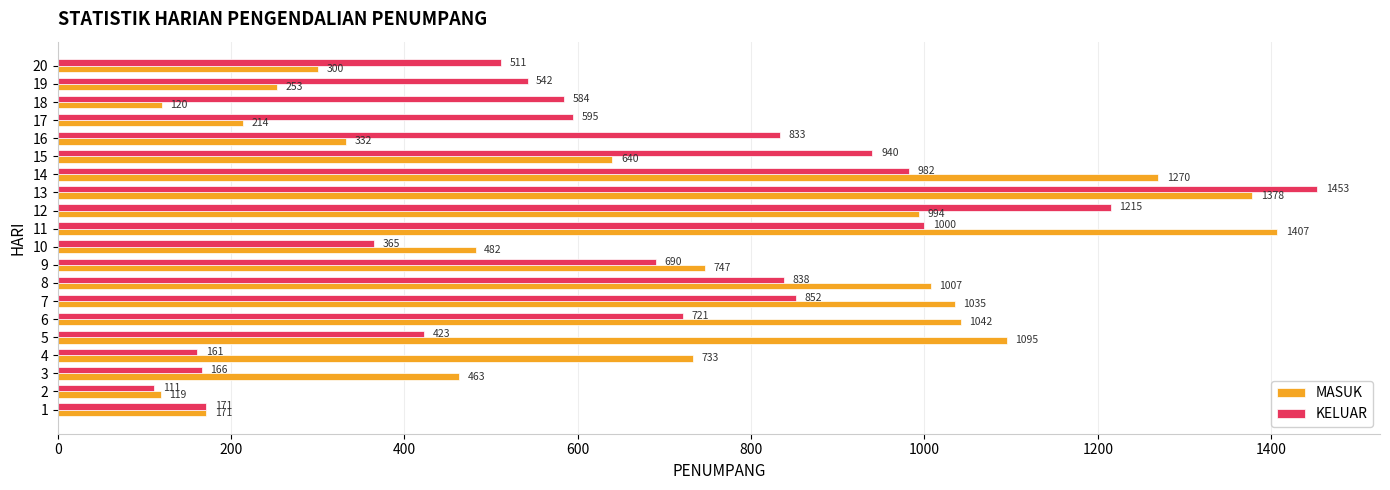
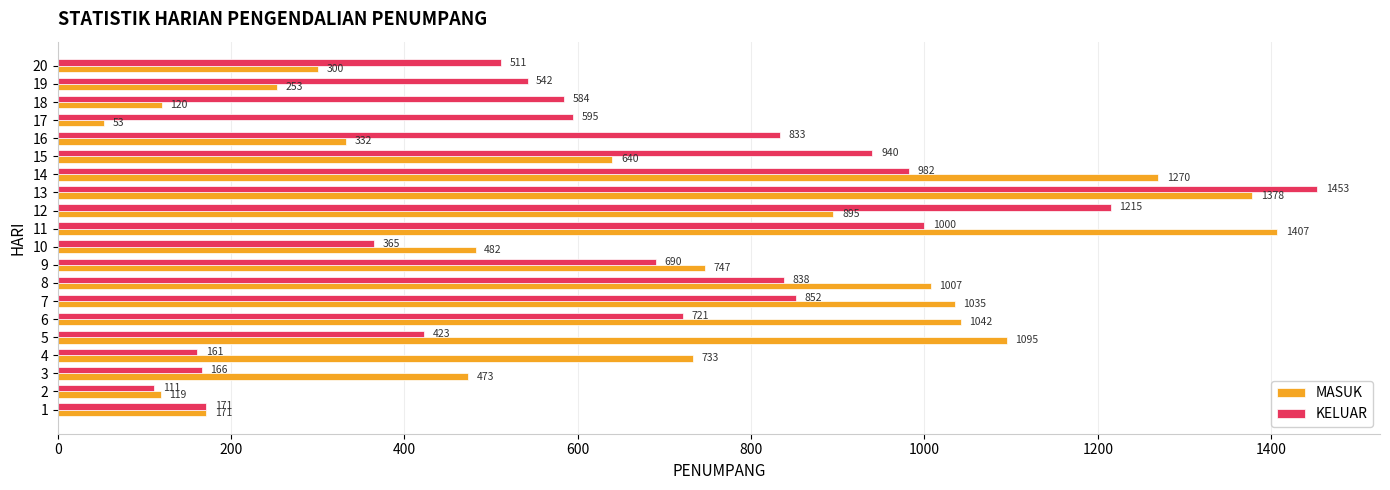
  {
    "MASUK": {
      "20": 300,
      "19": 253,
      "18": 120,
-     "17": 214,
+     "17": 53,
      "16": 332,
      "15": 640,
      "14": 1270,
      "13": 1378,
-     "12": 994,
+     "12": 895,
      "11": 1407,
      "10": 482,
      "9": 747,
      "8": 1007,
      "7": 1035,
      "6": 1042,
      "5": 1095,
      "4": 733,
-     "3": 463
+     "3": 473
    },
    "KELUAR": {
      "20": 511,
      "19": 542,
      "18": 584,
      "17": 595,
      "16": 833,
      "15": 940,
      "14": 982,
      "13": 1453,
      "12": 1215,
      "11": 1000,
      "10": 365,
      "9": 690,
      "8": 838,
      "7": 852,
      "6": 721,
      "5": 423,
      "4": 161,
      "3": 166
    }
  }
